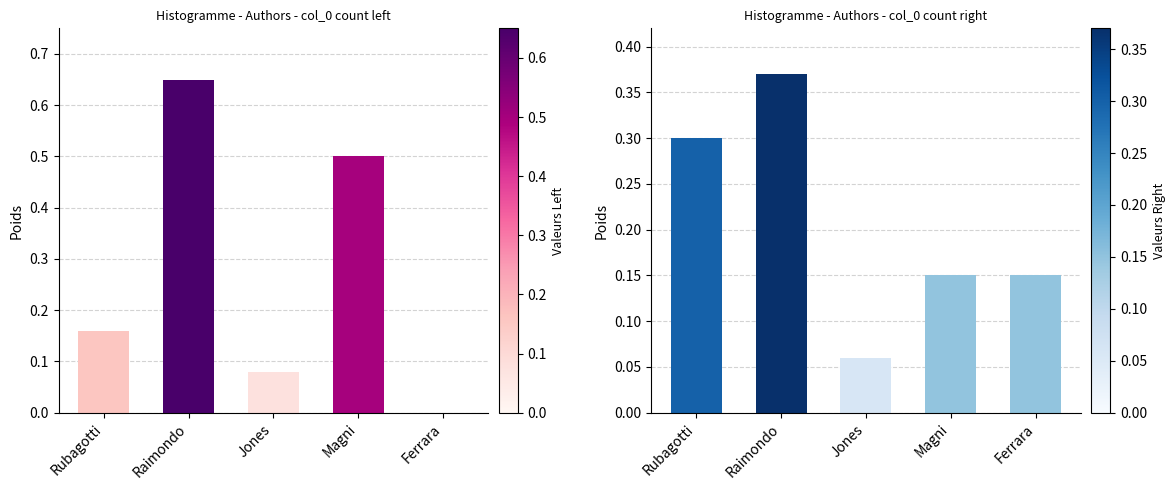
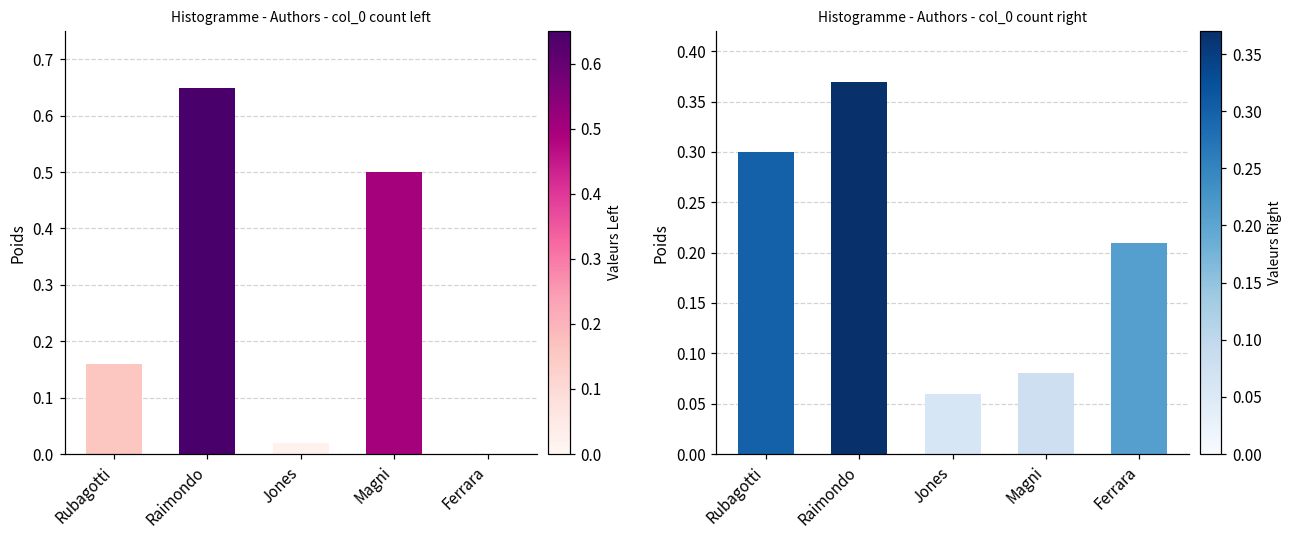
  {
    "Histogramme - Authors - col_0 count left": {
      "Rubagotti": 0.16,
      "Raimondo": 0.65,
-     "Jones": 0.08,
+     "Jones": 0.02,
      "Magni": 0.50,
      "Ferrara": 0.00
    },
    "Histogramme - Authors - col_0 count right": {
      "Rubagotti": 0.30,
      "Raimondo": 0.37,
      "Jones": 0.06,
-     "Magni": 0.15,
-     "Ferrara": 0.15
+     "Magni": 0.08,
+     "Ferrara": 0.21
    }
  }
